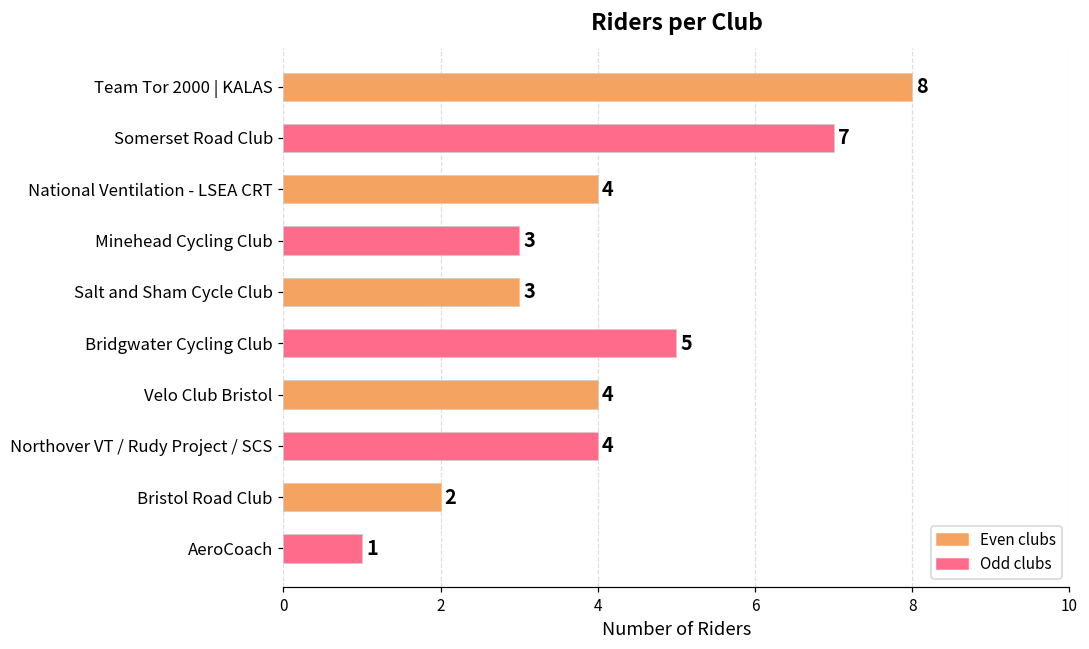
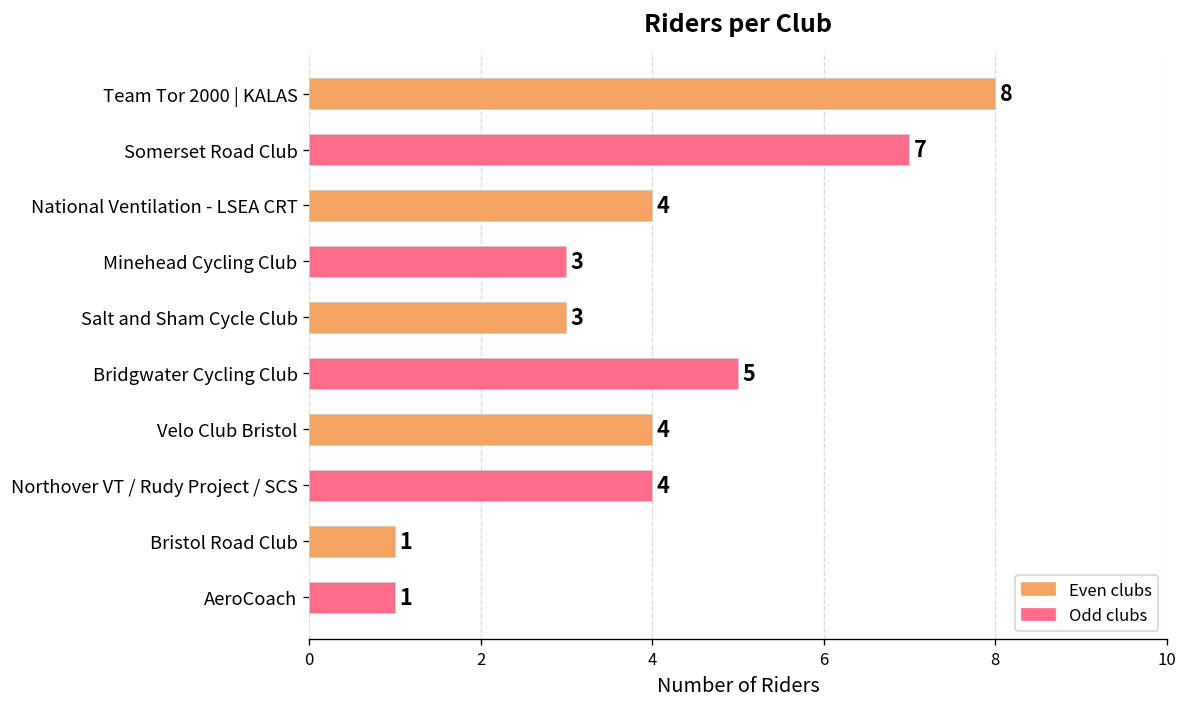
  {
    "Team Tor 2000 | KALAS": 8,
    "Somerset Road Club": 7,
    "National Ventilation - LSEA CRT": 4,
    "Minehead Cycling Club": 3,
    "Salt and Sham Cycle Club": 3,
    "Bridgwater Cycling Club": 5,
    "Velo Club Bristol": 4,
    "Northover VT / Rudy Project / SCS": 4,
-   "Bristol Road Club": 2,
+   "Bristol Road Club": 1,
    "AeroCoach": 1
  }
